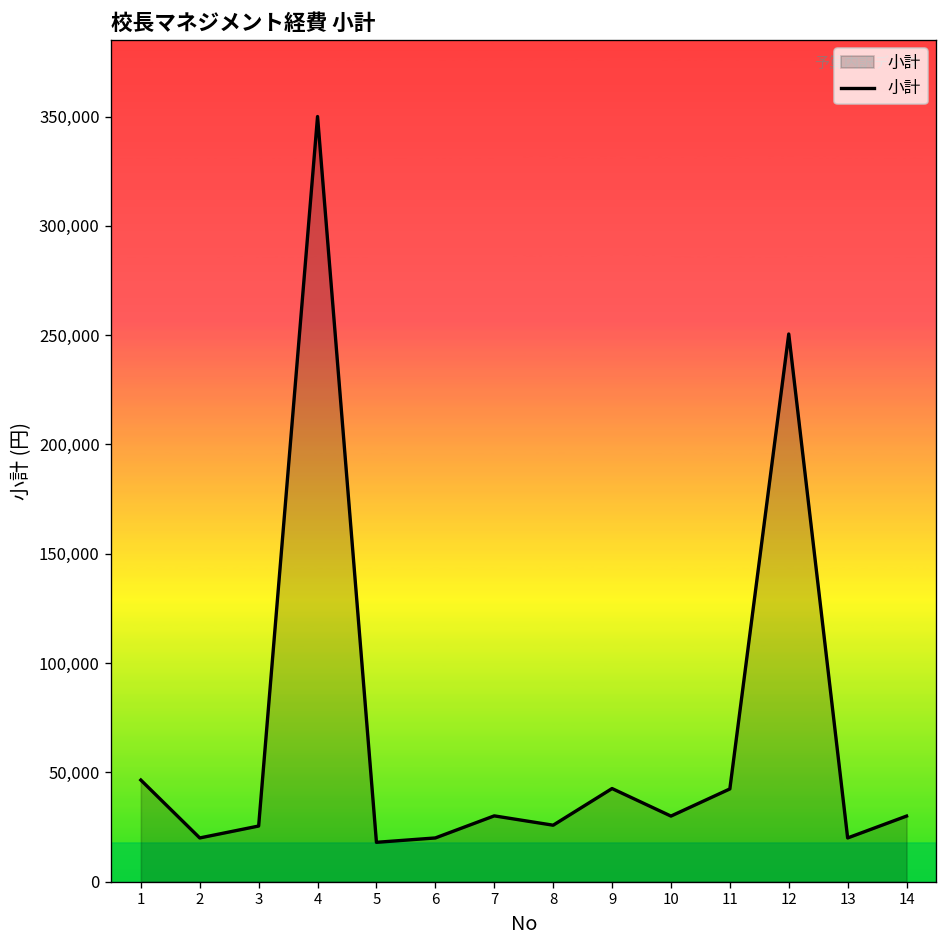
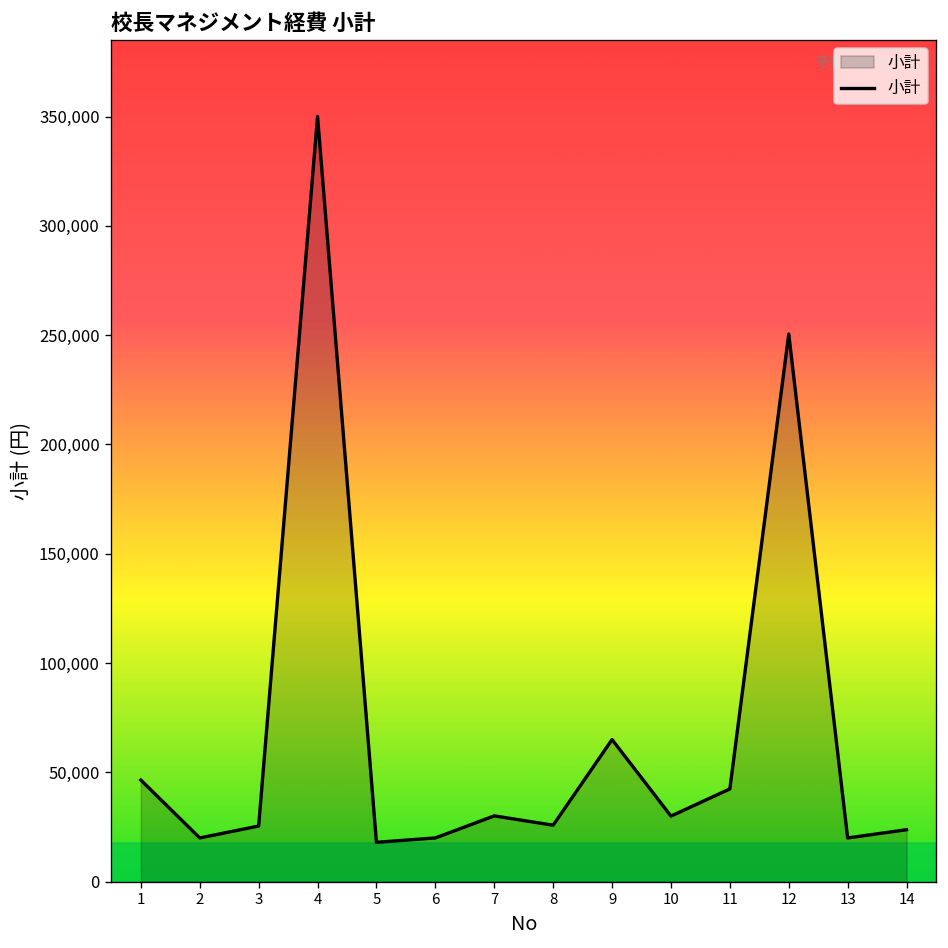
  {
    "1": "46,000",
    "2": "20,000",
    "3": "25,000",
    "4": "350,000",
    "5": "18,000",
    "6": "20,000",
    "7": "30,000",
    "8": "26,000",
-   "9": "43,000",
+   "9": "65,000",
    "10": "30,000",
    "11": "42,000",
    "12": "251,000",
    "13": "20,000",
-   "14": "30,000"
+   "14": "24,000"
  }
